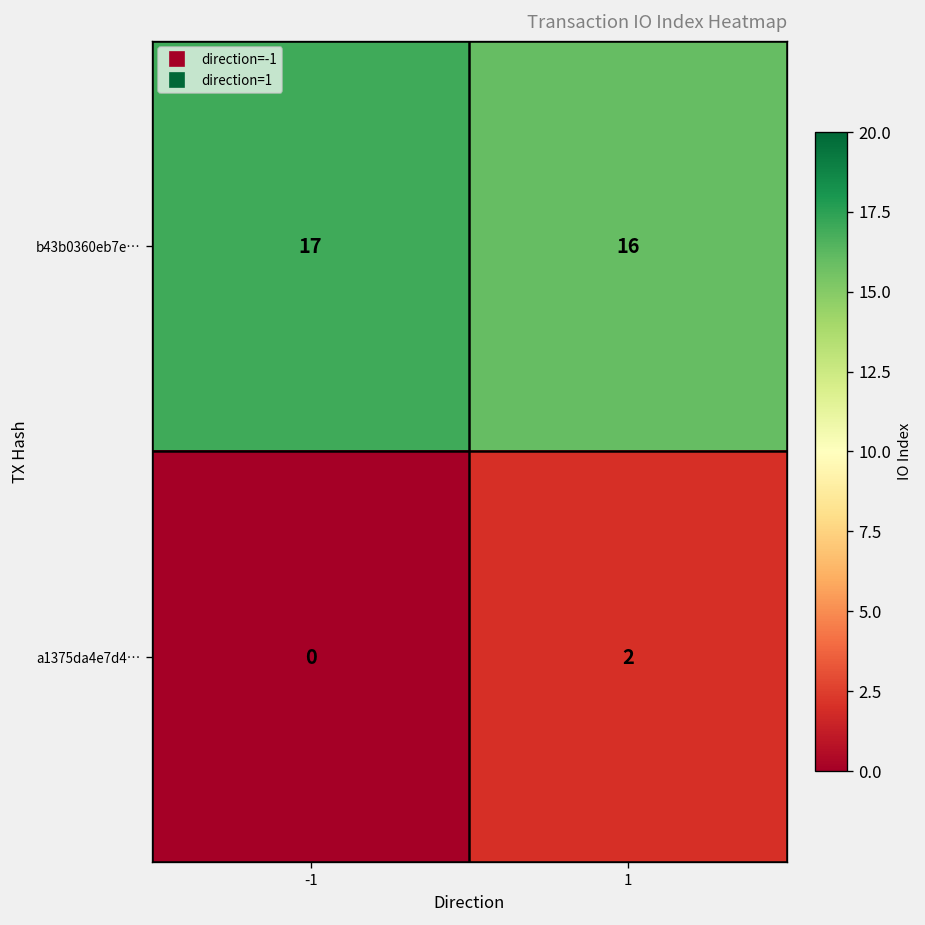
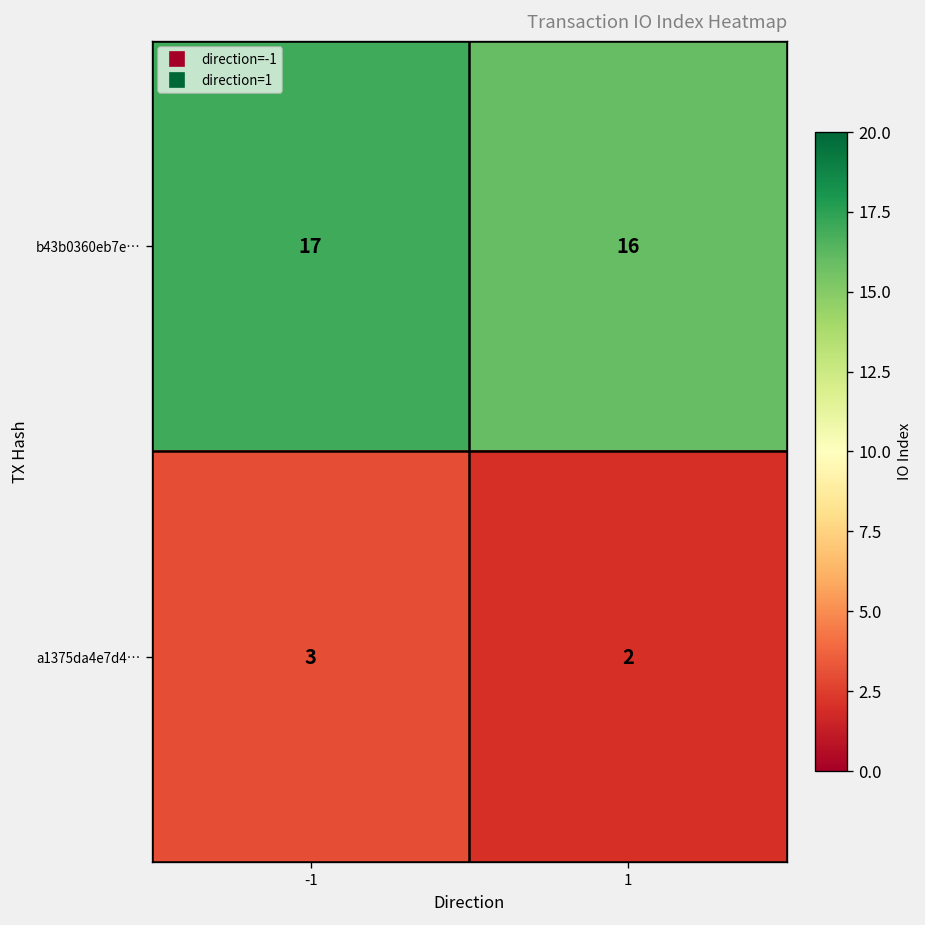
  {
    "b43b0360eb7e…": {
      "-1": 17,
      "1": 16
    },
    "a1375da4e7d4…": {
-     "-1": 0,
+     "-1": 3,
      "1": 2
    }
  }
